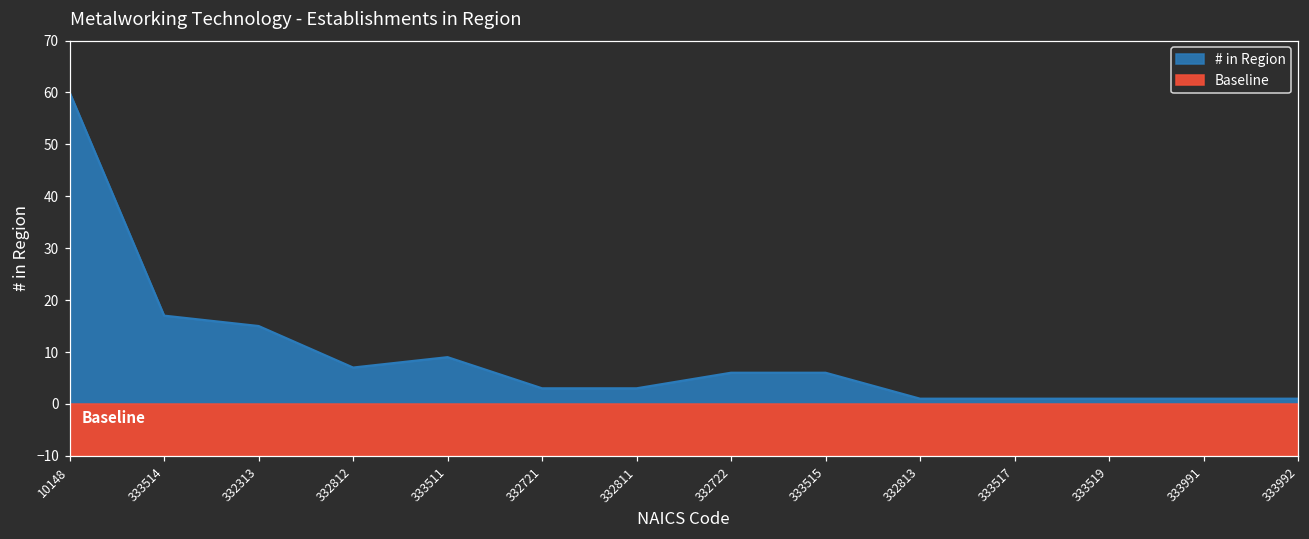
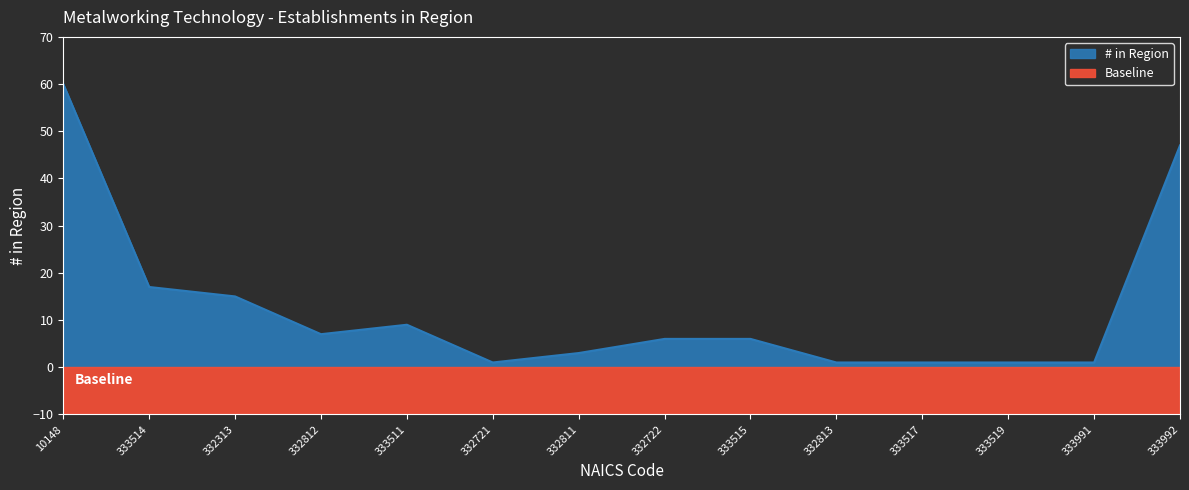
  {
    "# in Region": {
      "10148": 60,
      "333514": 17,
      "332313": 15,
      "332812": 7,
      "333511": 9,
-     "332721": 3,
+     "332721": 1,
      "332811": 3,
      "332722": 6,
      "333515": 6,
      "332813": 1,
      "333517": 1,
      "333519": 1,
      "333991": 1,
-     "333992": 1
+     "333992": 47
    },
    "Baseline": {
      "10148": 0,
      "333514": 0,
      "332313": 0,
      "332812": 0,
      "333511": 0,
      "332721": 0,
      "332811": 0,
      "332722": 0,
      "333515": 0,
      "332813": 0,
      "333517": 0,
      "333519": 0,
      "333991": 0,
      "333992": 0
    }
  }
